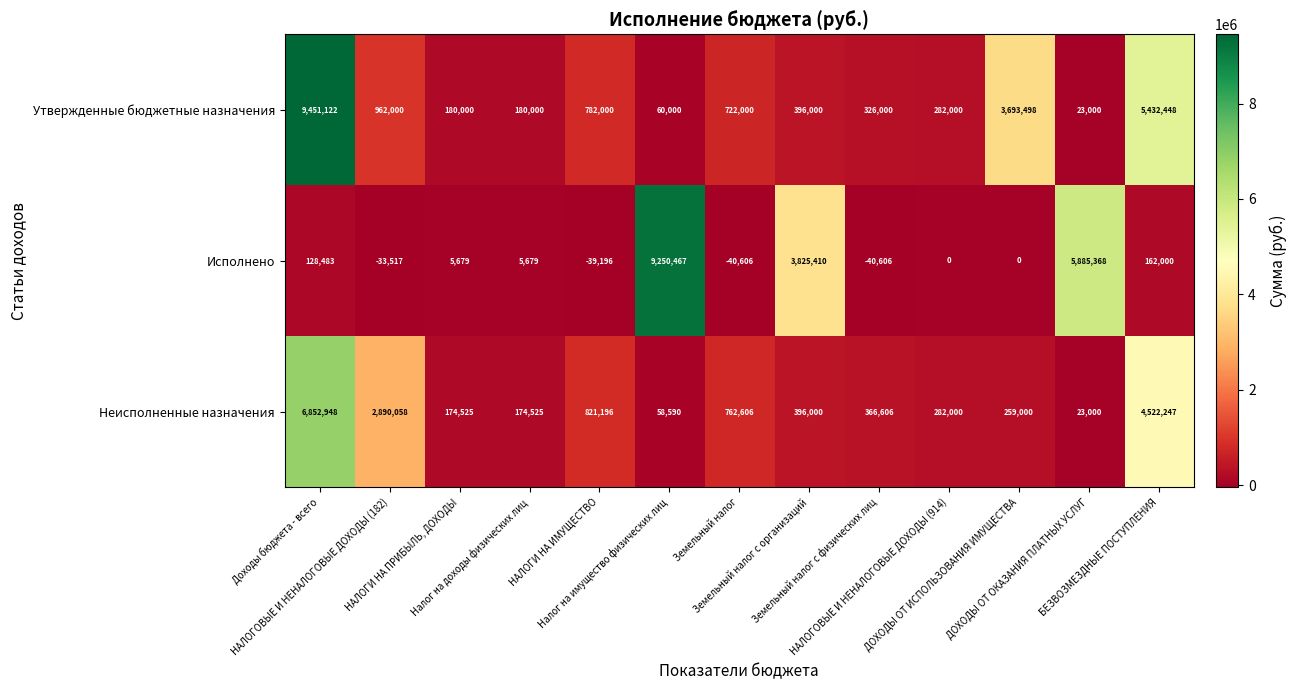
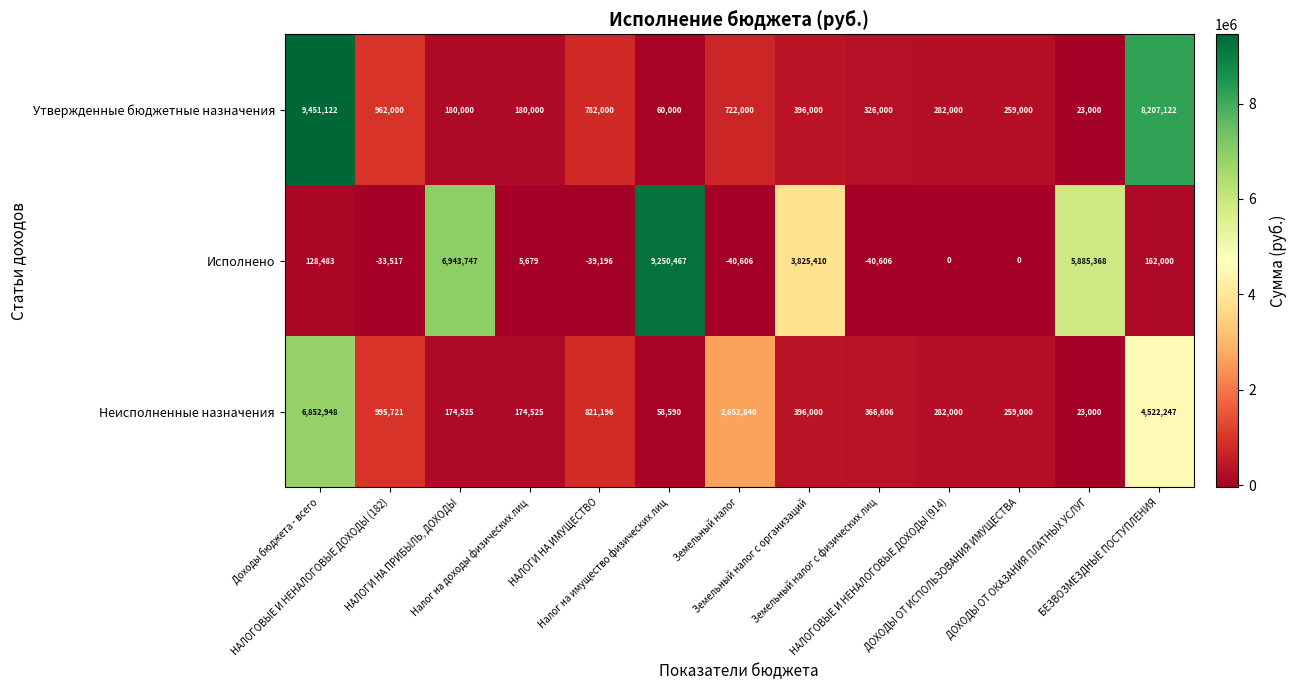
  {
    "Утвержденные бюджетные назначения": {
      "Доходы бюджета - всего": "9,451,122",
      "НАЛОГОВЫЕ И НЕНАЛОГОВЫЕ ДОХОДЫ (182)": "962,000",
      "НАЛОГИ НА ПРИБЫЛЬ, ДОХОДЫ": "180,000",
      "Налог на доходы физических лиц": "180,000",
      "НАЛОГИ НА ИМУЩЕСТВО": "782,000",
      "Налог на имущество физических лиц": "60,000",
      "Земельный налог": "722,000",
      "Земельный налог с организаций": "396,000",
      "Земельный налог с физических лиц": "326,000",
      "НАЛОГОВЫЕ И НЕНАЛОГОВЫЕ ДОХОДЫ (914)": "282,000",
-     "ДОХОДЫ ОТ ИСПОЛЬЗОВАНИЯ ИМУЩЕСТВА": "3,693,498",
+     "ДОХОДЫ ОТ ИСПОЛЬЗОВАНИЯ ИМУЩЕСТВА": "259,000",
      "ДОХОДЫ ОТ ОКАЗАНИЯ ПЛАТНЫХ УСЛУГ": "23,000",
-     "БЕЗВОЗМЕЗДНЫЕ ПОСТУПЛЕНИЯ": "5,432,448"
+     "БЕЗВОЗМЕЗДНЫЕ ПОСТУПЛЕНИЯ": "8,207,122"
    },
    "Исполнено": {
      "Доходы бюджета - всего": "128,483",
      "НАЛОГОВЫЕ И НЕНАЛОГОВЫЕ ДОХОДЫ (182)": "-33,517",
-     "НАЛОГИ НА ПРИБЫЛЬ, ДОХОДЫ": "5,679",
+     "НАЛОГИ НА ПРИБЫЛЬ, ДОХОДЫ": "6,943,747",
      "Налог на доходы физических лиц": "5,679",
      "НАЛОГИ НА ИМУЩЕСТВО": "-39,196",
      "Налог на имущество физических лиц": "9,250,467",
      "Земельный налог": "-40,606",
      "Земельный налог с организаций": "3,825,410",
      "Земельный налог с физических лиц": "-40,606",
      "НАЛОГОВЫЕ И НЕНАЛОГОВЫЕ ДОХОДЫ (914)": "0",
      "ДОХОДЫ ОТ ИСПОЛЬЗОВАНИЯ ИМУЩЕСТВА": "0",
      "ДОХОДЫ ОТ ОКАЗАНИЯ ПЛАТНЫХ УСЛУГ": "5,885,368",
      "БЕЗВОЗМЕЗДНЫЕ ПОСТУПЛЕНИЯ": "162,000"
    },
    "Неисполненные назначения": {
      "Доходы бюджета - всего": "6,852,948",
-     "НАЛОГОВЫЕ И НЕНАЛОГОВЫЕ ДОХОДЫ (182)": "2,890,058",
+     "НАЛОГОВЫЕ И НЕНАЛОГОВЫЕ ДОХОДЫ (182)": "995,721",
      "НАЛОГИ НА ПРИБЫЛЬ, ДОХОДЫ": "174,525",
      "Налог на доходы физических лиц": "174,525",
      "НАЛОГИ НА ИМУЩЕСТВО": "821,196",
      "Налог на имущество физических лиц": "58,590",
-     "Земельный налог": "762,606",
+     "Земельный налог": "2,652,840",
      "Земельный налог с организаций": "396,000",
      "Земельный налог с физических лиц": "366,606",
      "НАЛОГОВЫЕ И НЕНАЛОГОВЫЕ ДОХОДЫ (914)": "282,000",
      "ДОХОДЫ ОТ ИСПОЛЬЗОВАНИЯ ИМУЩЕСТВА": "259,000",
      "ДОХОДЫ ОТ ОКАЗАНИЯ ПЛАТНЫХ УСЛУГ": "23,000",
      "БЕЗВОЗМЕЗДНЫЕ ПОСТУПЛЕНИЯ": "4,522,247"
    }
  }
